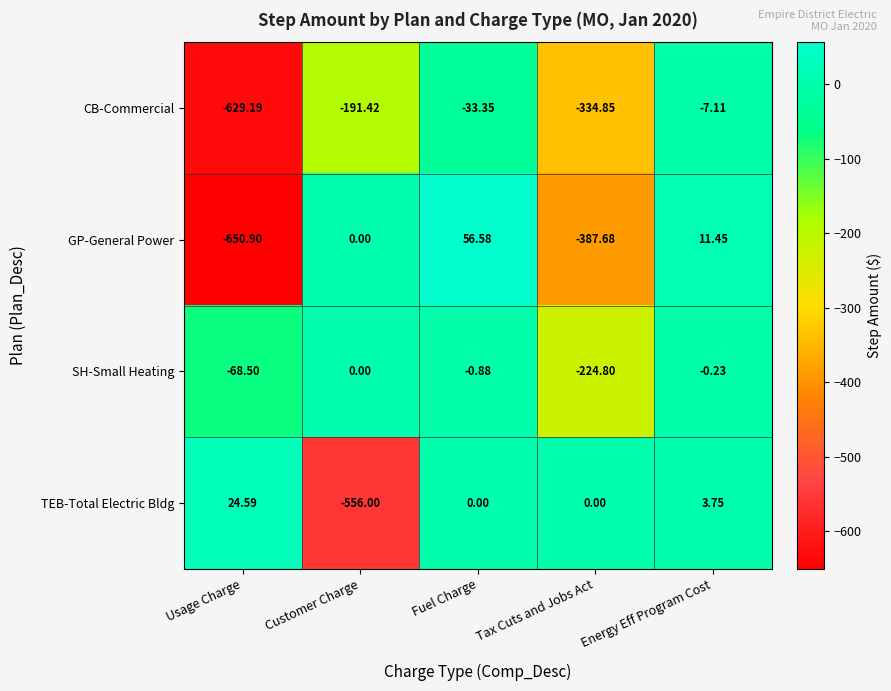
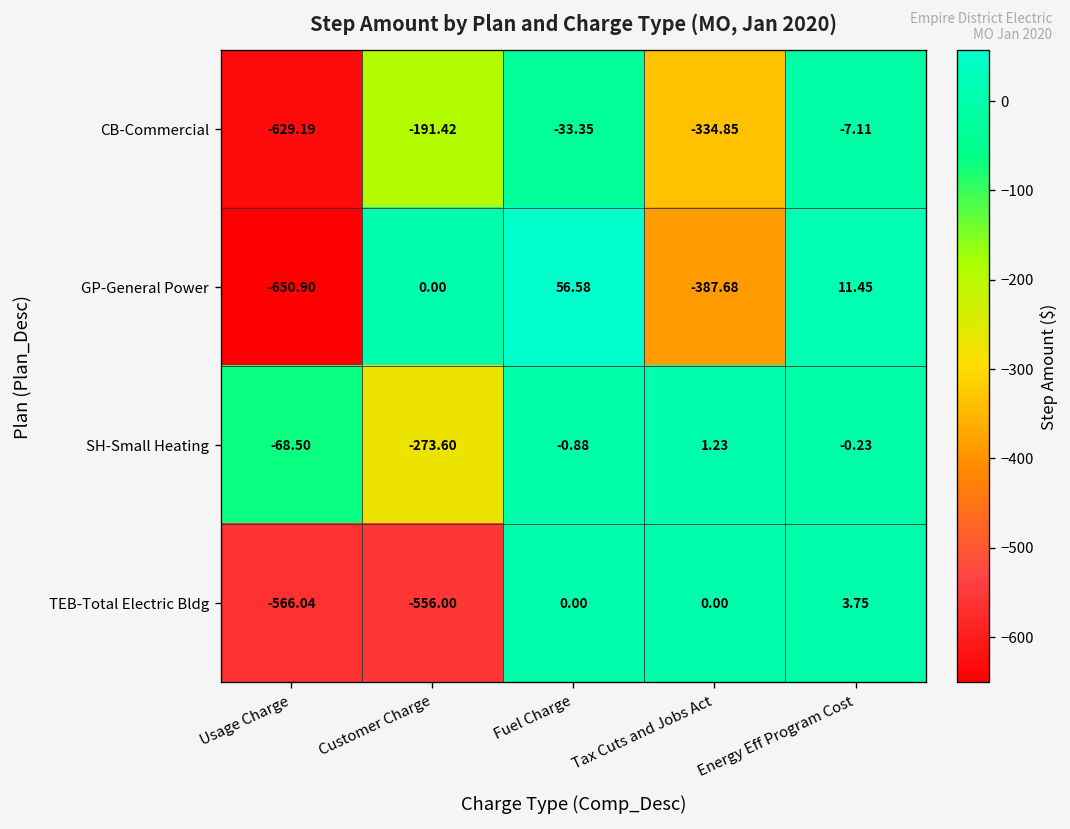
  {
    "CB-Commercial": {
      "Usage Charge": -629.19,
      "Customer Charge": -191.42,
      "Fuel Charge": -33.35,
      "Tax Cuts and Jobs Act": -334.85,
      "Energy Eff Program Cost": -7.11
    },
    "GP-General Power": {
      "Usage Charge": -650.90,
      "Customer Charge": 0.00,
      "Fuel Charge": 56.58,
      "Tax Cuts and Jobs Act": -387.68,
      "Energy Eff Program Cost": 11.45
    },
    "SH-Small Heating": {
      "Usage Charge": -68.50,
-     "Customer Charge": 0.00,
+     "Customer Charge": -273.60,
      "Fuel Charge": -0.88,
-     "Tax Cuts and Jobs Act": -224.80,
+     "Tax Cuts and Jobs Act": 1.23,
      "Energy Eff Program Cost": -0.23
    },
    "TEB-Total Electric Bldg": {
-     "Usage Charge": 24.59,
+     "Usage Charge": -566.04,
      "Customer Charge": -556.00,
      "Fuel Charge": 0.00,
      "Tax Cuts and Jobs Act": 0.00,
      "Energy Eff Program Cost": 3.75
    }
  }
